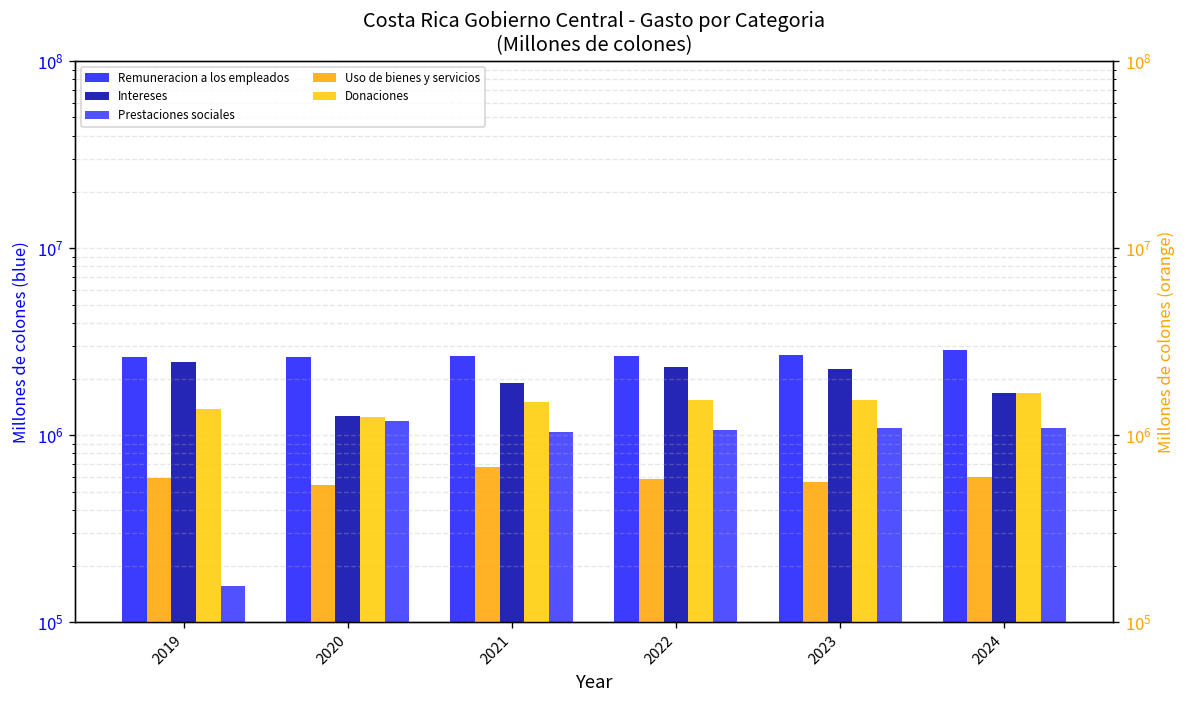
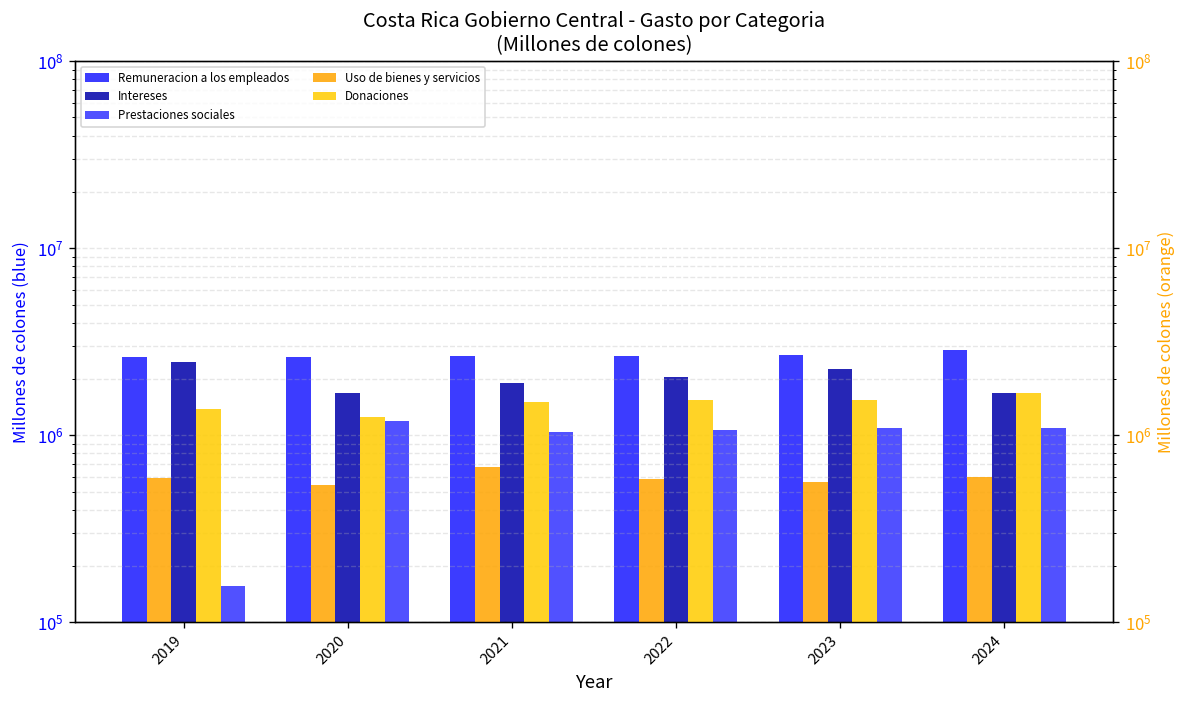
  {
    "Intereses": {
      "2019": 2500000,
-     "2020": 1300000,
+     "2020": 1700000,
      "2021": 1900000,
-     "2022": 2300000,
+     "2022": 2000000,
      "2023": 2300000,
      "2024": 1700000
    }
  }
